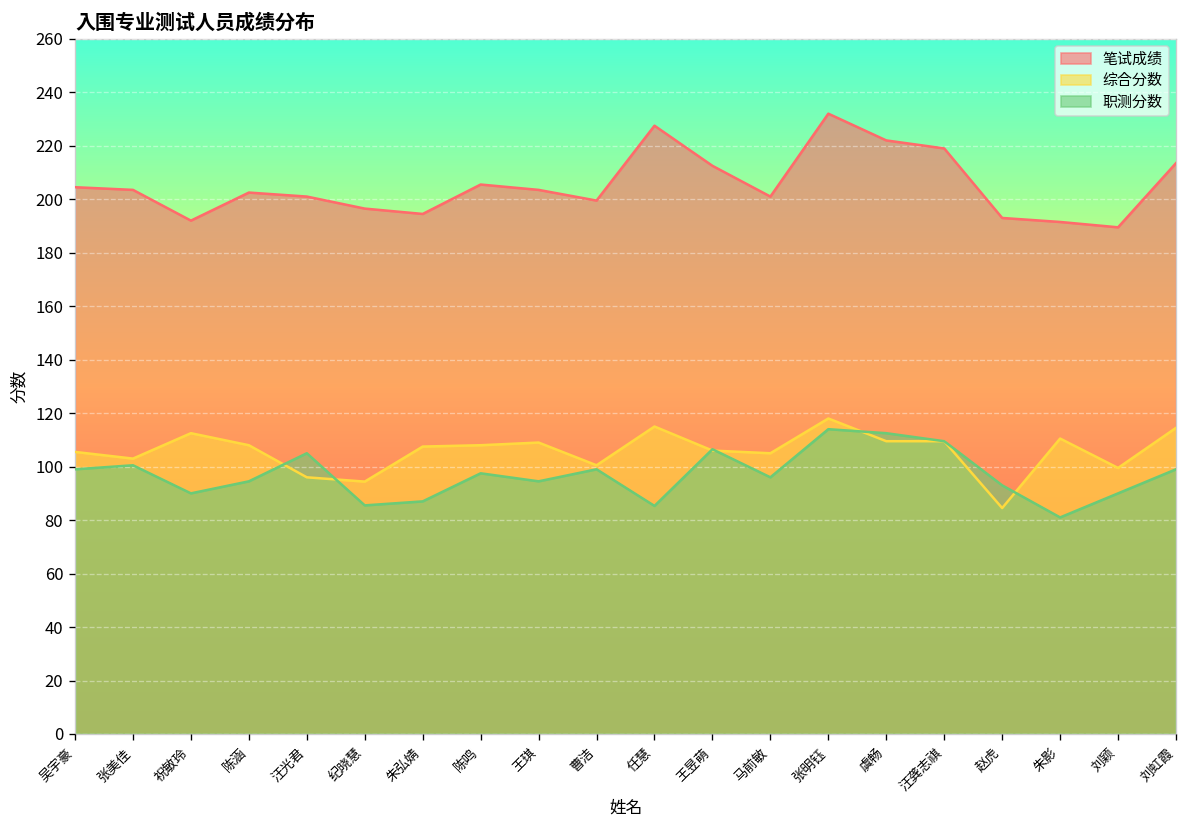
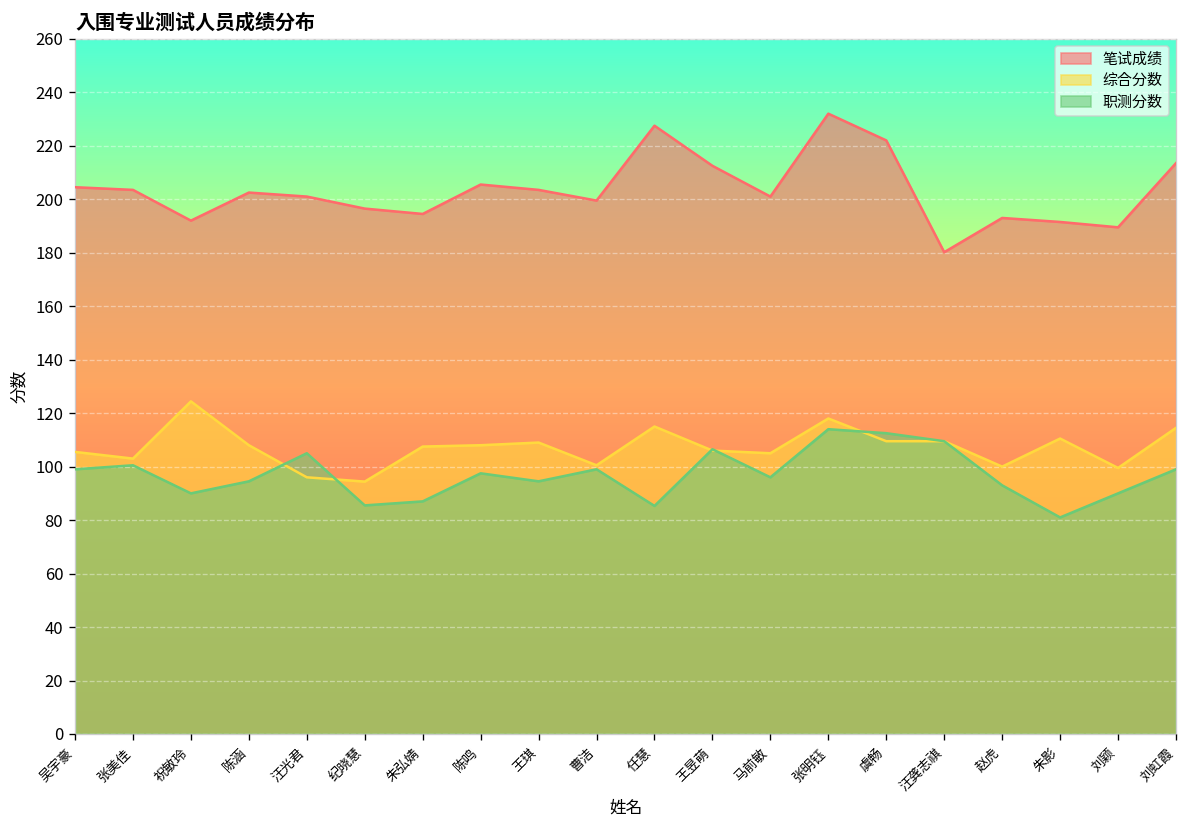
  {
    "笔试成绩": {
      "吴宇豪": 205,
      "张美佳": 204,
      "祝敏玲": 192,
      "陈涵": 203,
      "汪光君": 201,
      "纪晓慧": 197,
      "朱弘婧": 195,
      "陈鸣": 206,
      "王琪": 204,
      "曹洁": 200,
      "任慧": 228,
      "王昱萌": 213,
      "马前敏": 201,
      "张明钰": 232,
      "虞畅": 222,
-     "汪龚志祺": 219,
+     "汪龚志祺": 180,
      "赵虎": 193,
      "朱影": 192,
      "刘颖": 190,
      "刘虹霞": 214
    },
    "综合分数": {
      "吴宇豪": 106,
      "张美佳": 103,
-     "祝敏玲": 113,
+     "祝敏玲": 124,
      "陈涵": 108,
      "汪光君": 96,
      "纪晓慧": 94,
      "朱弘婧": 108,
      "陈鸣": 108,
      "王琪": 109,
      "曹洁": 101,
      "任慧": 115,
      "马前敏": 105,
      "张明钰": 118,
      "虞畅": 110,
-     "赵虎": 85,
+     "赵虎": 100,
      "朱影": 111,
      "刘颖": 100,
      "刘虹霞": 115
    },
    "职测分数": {
      "吴宇豪": 99,
      "张美佳": 101,
      "祝敏玲": 90,
      "陈涵": 95,
      "汪光君": 105,
      "纪晓慧": 86,
      "朱弘婧": 87,
      "陈鸣": 98,
      "王琪": 95,
      "曹洁": 99,
      "任慧": 85,
      "马前敏": 96,
      "张明钰": 114,
      "虞畅": 113,
      "赵虎": 93,
      "朱影": 81,
      "刘颖": 90,
      "刘虹霞": 99
    }
  }
